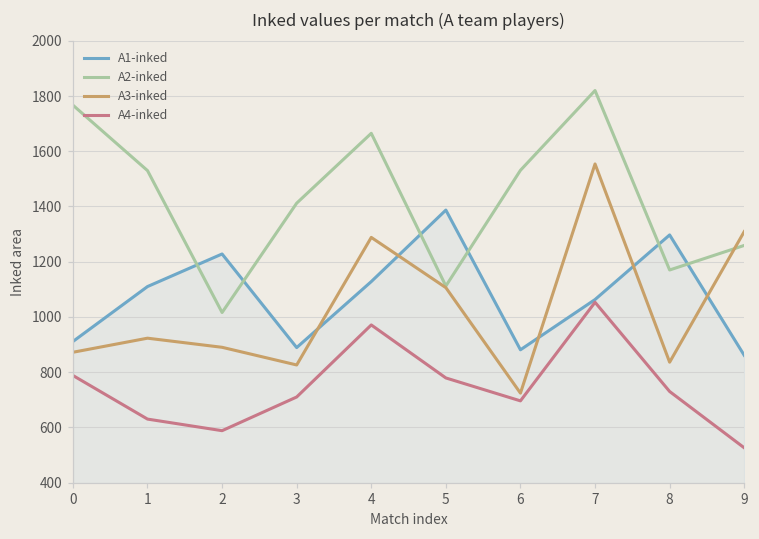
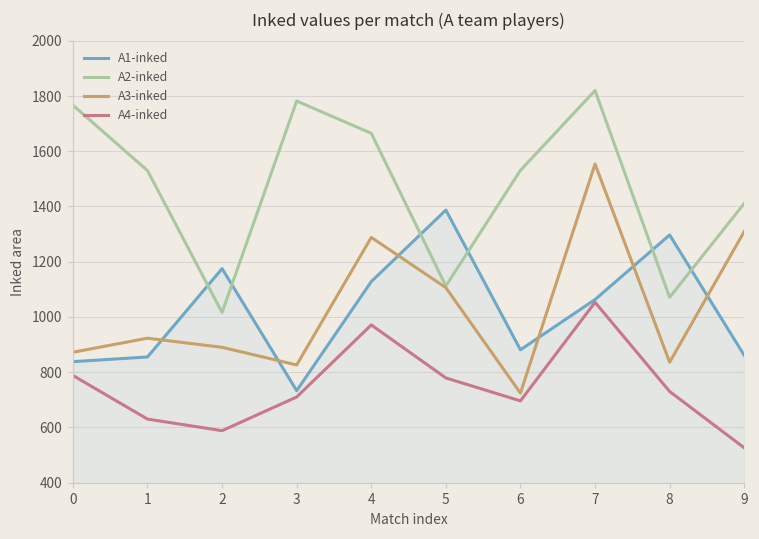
  {
    "A1-inked": {
-     "0": 910,
-     "1": 1110,
-     "2": 1230,
-     "3": 890,
+     "0": 840,
+     "1": 860,
+     "2": 1180,
+     "3": 730,
      "4": 1130,
      "5": 1390,
      "6": 880,
      "8": 1300,
      "9": 860
    },
    "A2-inked": {
      "0": 1770,
      "1": 1530,
      "2": 1020,
-     "3": 1410,
+     "3": 1780,
      "4": 1670,
      "6": 1530,
      "7": 1820,
-     "8": 1170,
-     "9": 1260
+     "8": 1070,
+     "9": 1410
    }
  }
